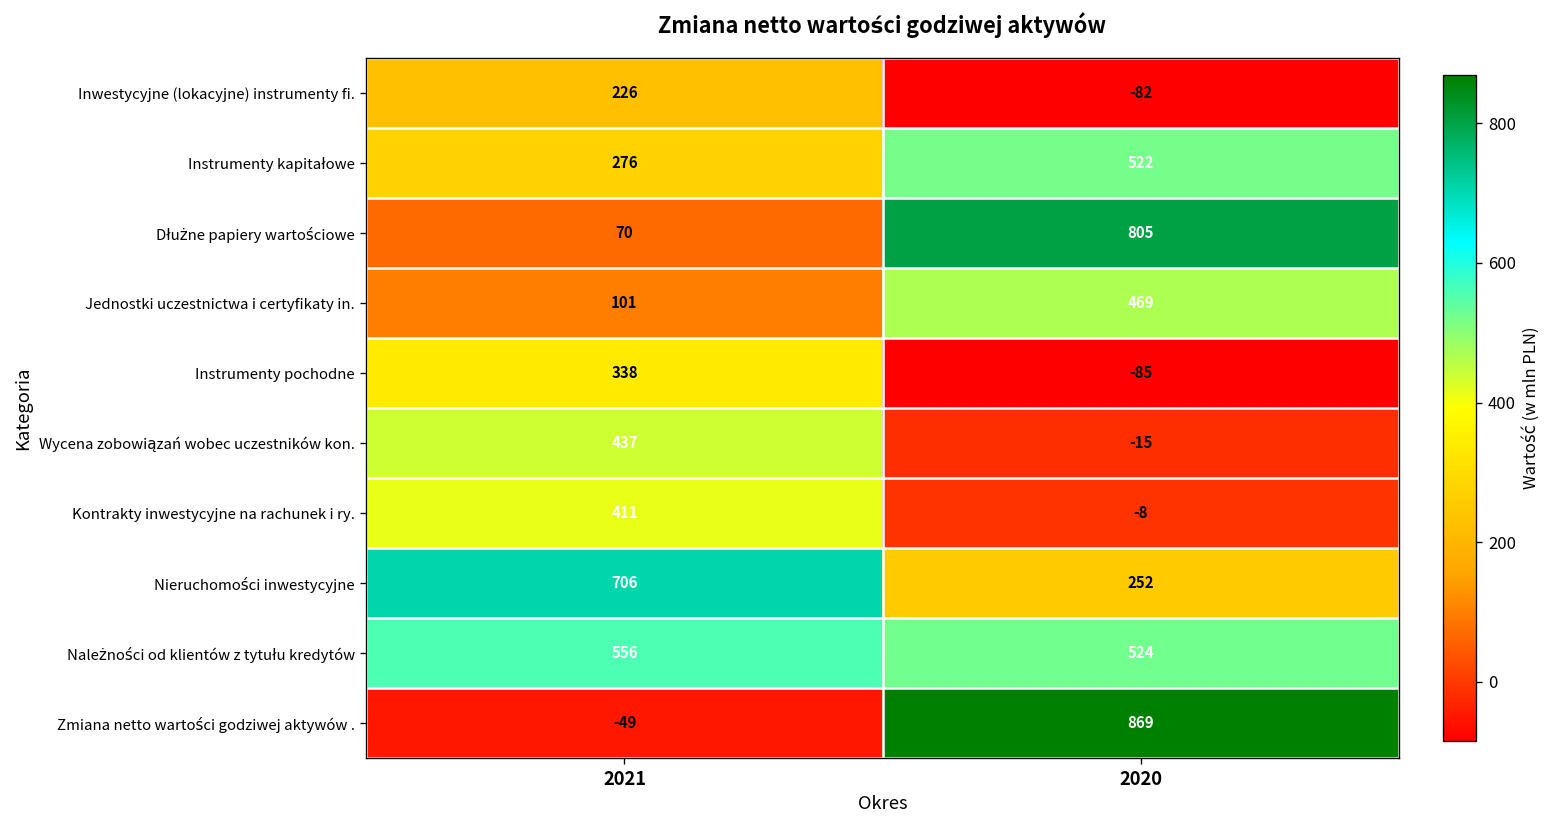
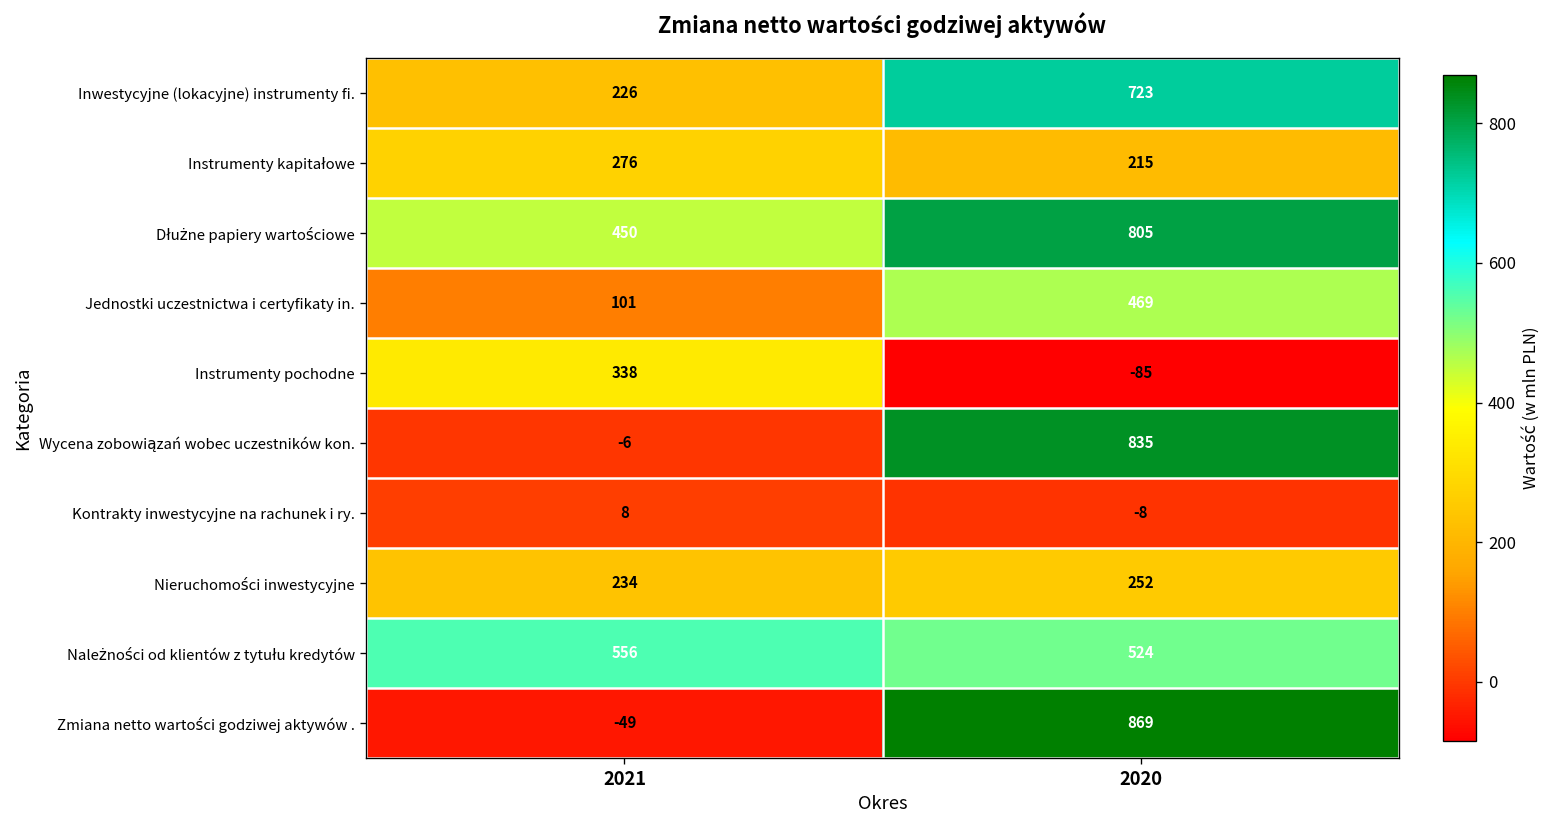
  {
    "Inwestycyjne (lokacyjne) instrumenty fi.": {
      "2021": 226,
-     "2020": -82
+     "2020": 723
    },
    "Instrumenty kapitałowe": {
      "2021": 276,
-     "2020": 522
+     "2020": 215
    },
    "Dłużne papiery wartościowe": {
-     "2021": 70,
+     "2021": 450,
      "2020": 805
    },
    "Jednostki uczestnictwa i certyfikaty in.": {
      "2021": 101,
      "2020": 469
    },
    "Instrumenty pochodne": {
      "2021": 338,
      "2020": -85
    },
    "Wycena zobowiązań wobec uczestników kon.": {
-     "2021": 437,
-     "2020": -15
+     "2021": -6,
+     "2020": 835
    },
    "Kontrakty inwestycyjne na rachunek i ry.": {
-     "2021": 411,
+     "2021": 8,
      "2020": -8
    },
    "Nieruchomości inwestycyjne": {
-     "2021": 706,
+     "2021": 234,
      "2020": 252
    },
    "Należności od klientów z tytułu kredytów": {
      "2021": 556,
      "2020": 524
    },
    "Zmiana netto wartości godziwej aktywów .": {
      "2021": -49,
      "2020": 869
    }
  }
